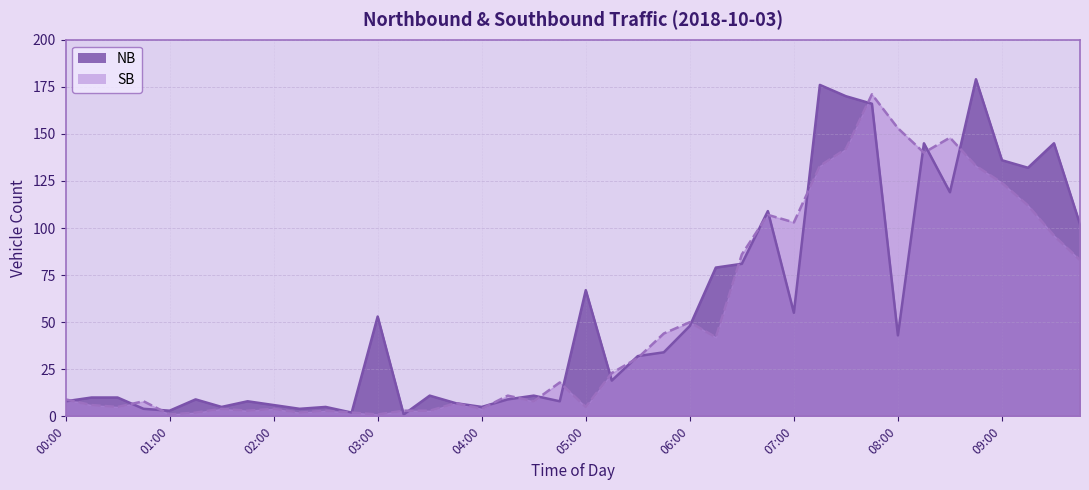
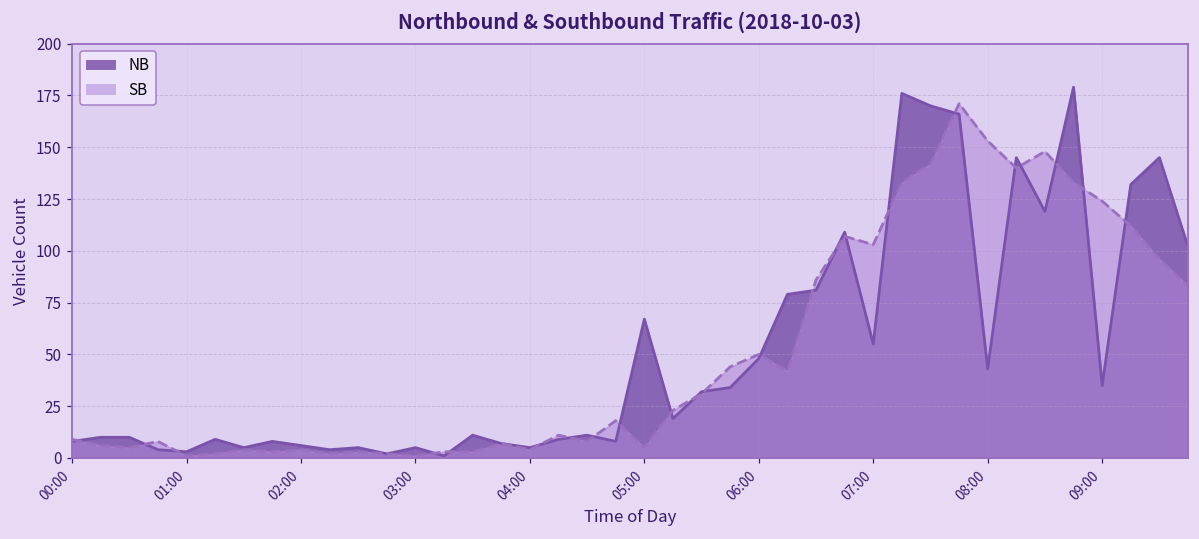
  {
    "NB": {
      "01:00": 3,
      "02:00": 6,
-     "03:00": 53,
+     "03:00": 5,
      "05:00": 67,
      "06:00": 48,
      "07:00": 55,
      "08:00": 43,
-     "09:00": 136
+     "09:00": 35
    },
    "SB": {
      "01:00": 1,
      "02:00": 4,
      "03:00": 1,
      "05:00": 5,
      "06:00": 50,
      "07:00": 103,
      "08:00": 153,
      "09:00": 124
    }
  }
